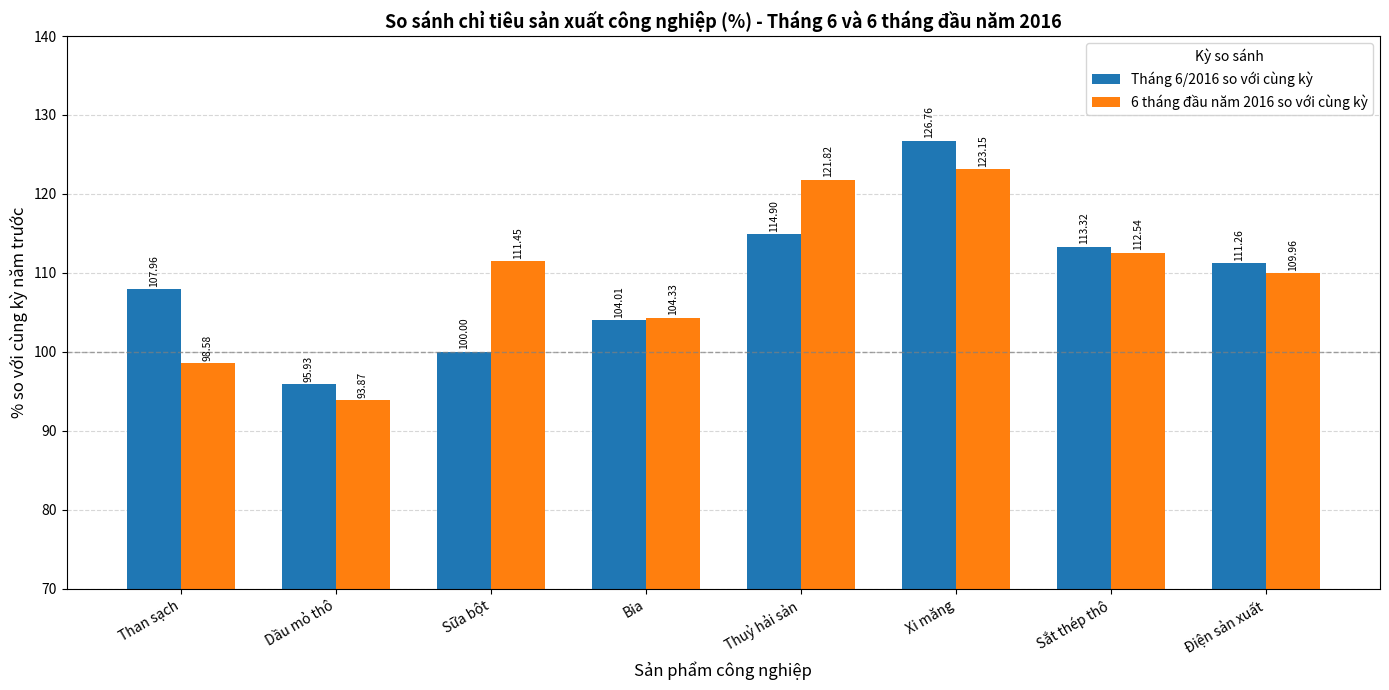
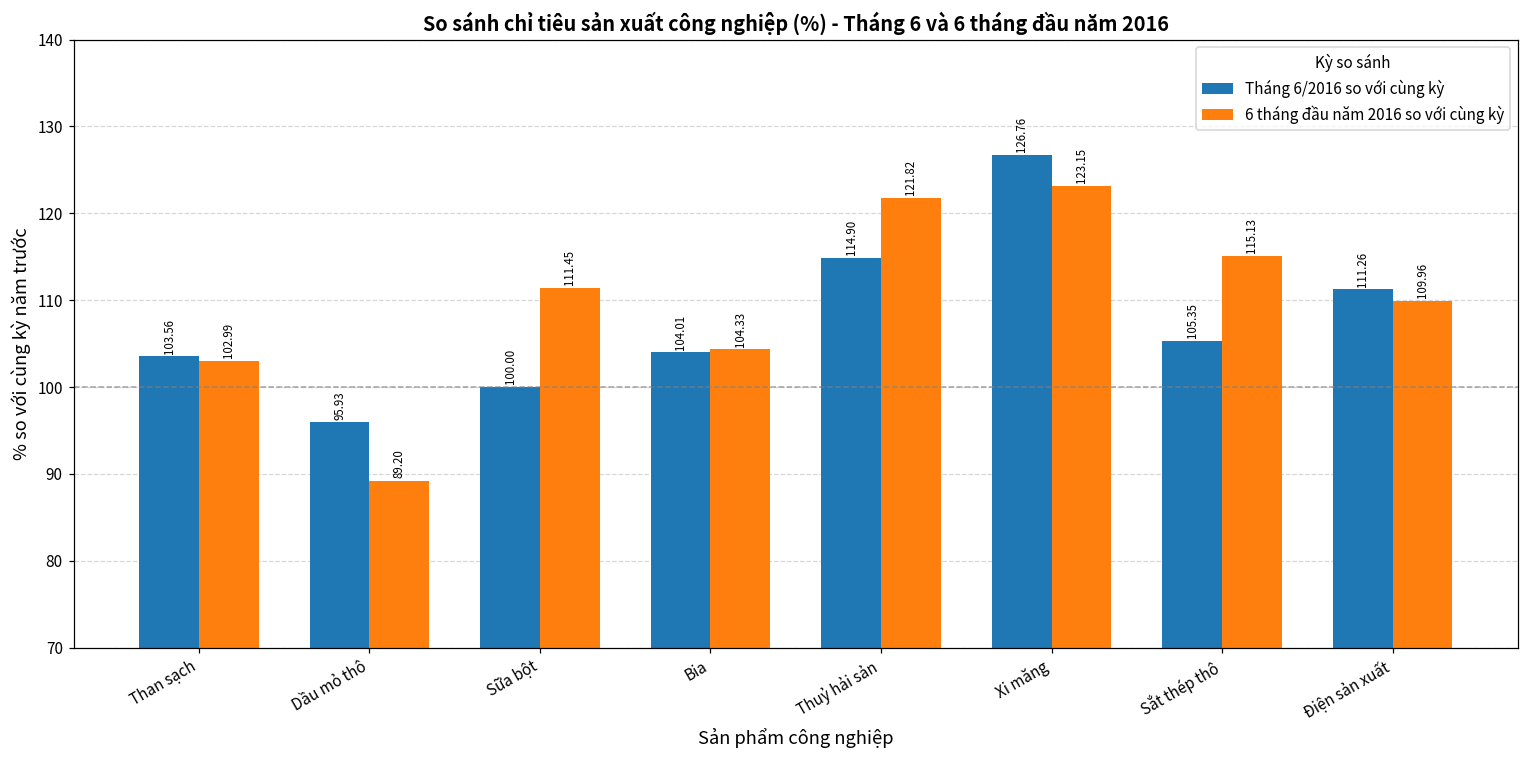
  {
    "Tháng 6/2016 so với cùng kỳ": {
-     "Than sạch": 107.96,
+     "Than sạch": 103.56,
      "Dầu mỏ thô": 95.93,
      "Sữa bột": 100.00,
      "Bia": 104.01,
      "Thuỷ hải sản": 114.90,
      "Xi măng": 126.76,
-     "Sắt thép thô": 113.32,
+     "Sắt thép thô": 105.35,
      "Điện sản xuất": 111.26
    },
    "6 tháng đầu năm 2016 so với cùng kỳ": {
-     "Than sạch": 98.58,
-     "Dầu mỏ thô": 93.87,
+     "Than sạch": 102.99,
+     "Dầu mỏ thô": 89.20,
      "Sữa bột": 111.45,
      "Bia": 104.33,
      "Thuỷ hải sản": 121.82,
      "Xi măng": 123.15,
-     "Sắt thép thô": 112.54,
+     "Sắt thép thô": 115.13,
      "Điện sản xuất": 109.96
    }
  }
